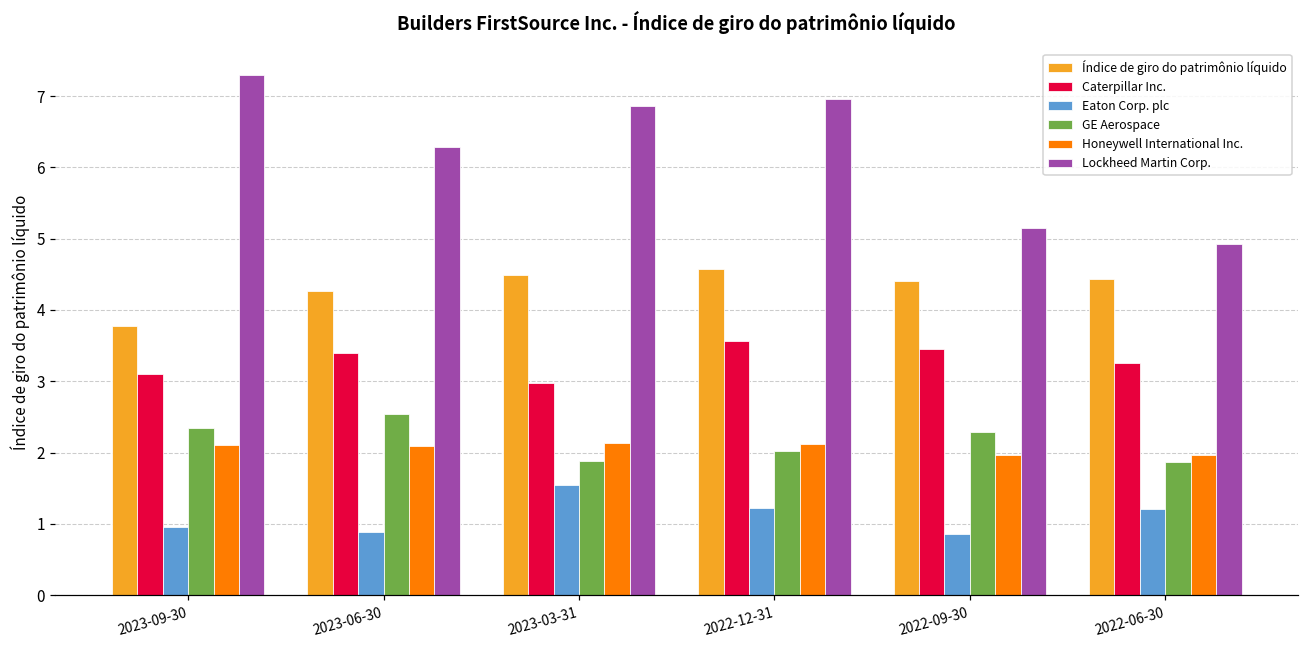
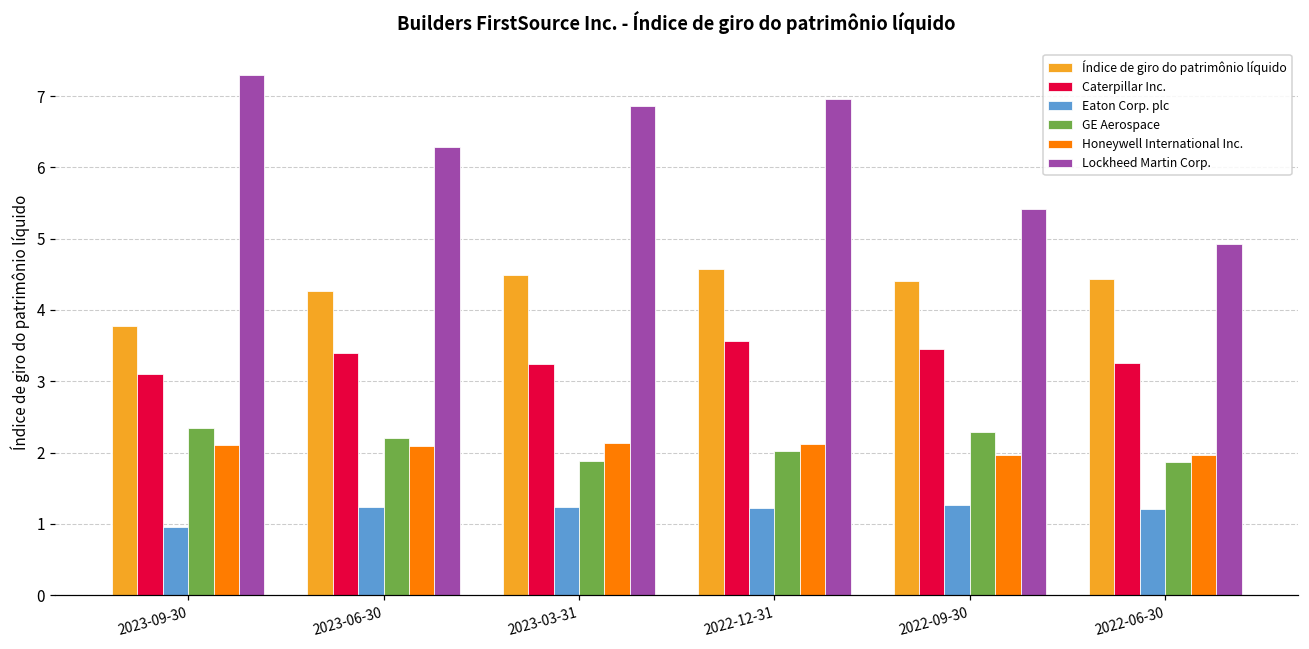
  {
    "Caterpillar Inc.": {
      "2023-09-30": 3.1,
      "2023-06-30": 3.4,
-     "2023-03-31": 3.0,
+     "2023-03-31": 3.2,
      "2022-12-31": 3.6,
      "2022-09-30": 3.5,
      "2022-06-30": 3.3
    },
    "Eaton Corp. plc": {
      "2023-09-30": 1.0,
-     "2023-06-30": 0.9,
-     "2023-03-31": 1.6,
+     "2023-06-30": 1.2,
+     "2023-03-31": 1.2,
      "2022-12-31": 1.2,
-     "2022-09-30": 0.9,
+     "2022-09-30": 1.3,
      "2022-06-30": 1.2
    },
    "GE Aerospace": {
      "2023-09-30": 2.3,
-     "2023-06-30": 2.5,
+     "2023-06-30": 2.2,
      "2023-03-31": 1.9,
      "2022-12-31": 2.0,
      "2022-09-30": 2.3,
      "2022-06-30": 1.9
    },
    "Lockheed Martin Corp.": {
      "2023-09-30": 7.3,
      "2023-06-30": 6.3,
      "2023-03-31": 6.9,
      "2022-12-31": 7.0,
-     "2022-09-30": 5.2,
+     "2022-09-30": 5.4,
      "2022-06-30": 4.9
    }
  }
